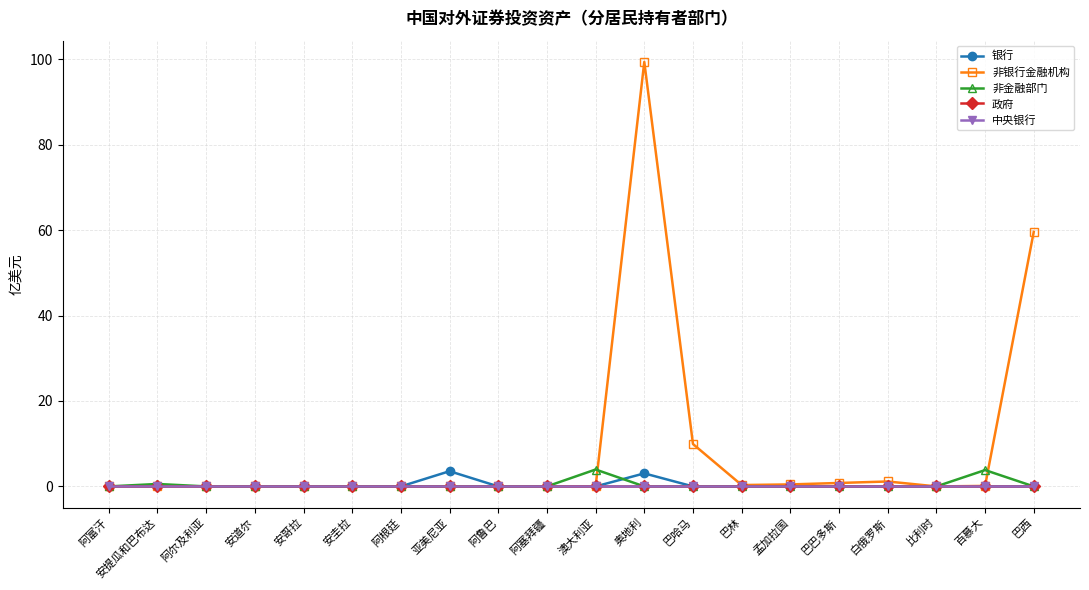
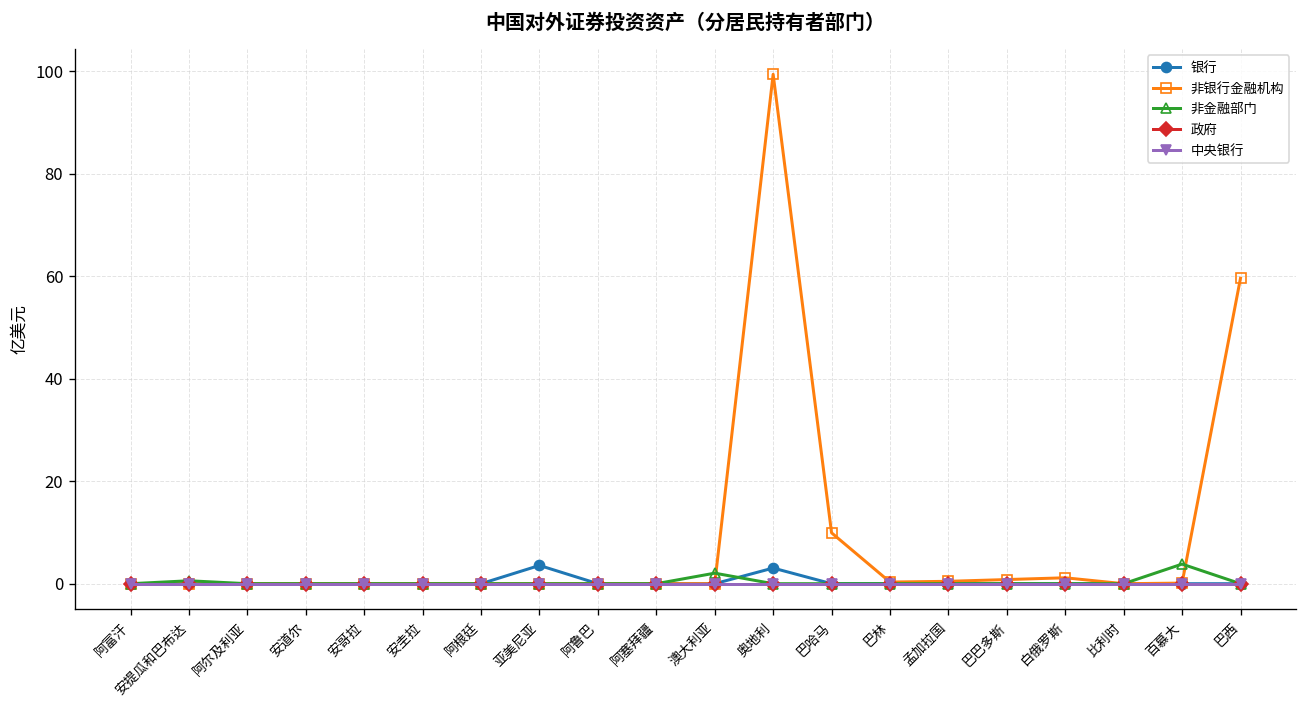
  {
    "银行": {
      "亚美尼亚": 4,
      "奥地利": 3
    },
    "非银行金融机构": {
      "奥地利": 99,
      "巴哈马": 10,
      "巴巴多斯": 1,
      "白俄罗斯": 1,
      "巴西": 60
    },
    "非金融部门": {
-     "澳大利亚": 4,
+     "澳大利亚": 2,
      "百慕大": 4
    }
  }
